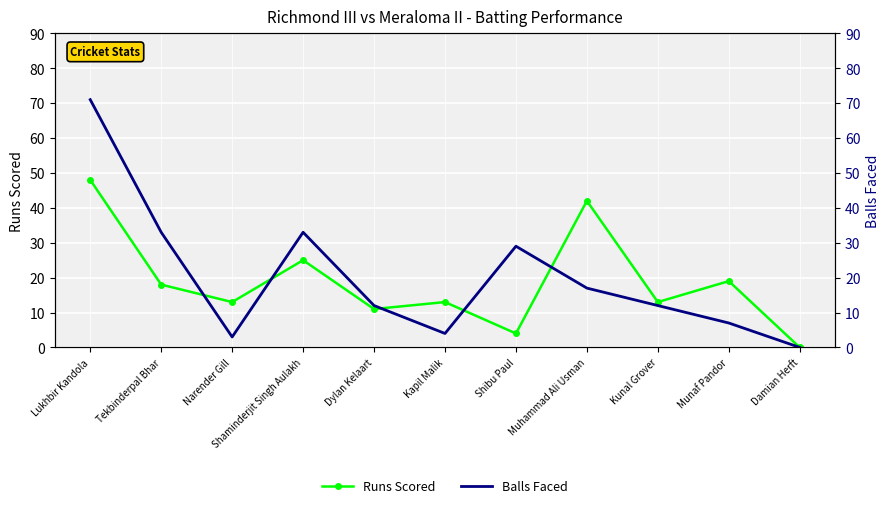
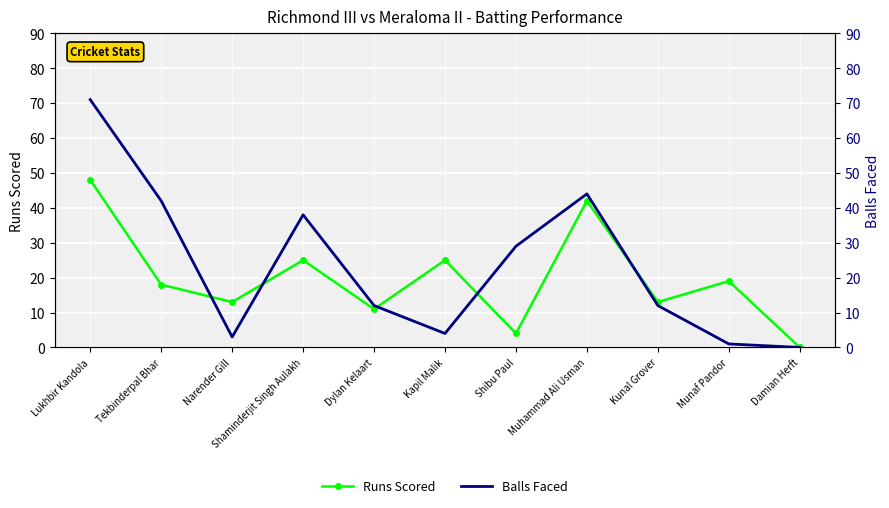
  {
    "Runs Scored": {
      "Lukhbir Kandola": 48,
      "Tekbinderpal Bhar": 18,
      "Narender Gill": 13,
      "Shaminderjit Singh Aulakh": 25,
      "Dylan Kelaart": 11,
-     "Kapil Malik": 13,
+     "Kapil Malik": 25,
      "Shibu Paul": 4,
      "Muhammad Ali Usman": 42,
      "Kunal Grover": 13,
      "Munaf Pandor": 19,
      "Damian Herft": 0
    },
    "Balls Faced": {
      "Lukhbir Kandola": 71,
-     "Tekbinderpal Bhar": 33,
+     "Tekbinderpal Bhar": 42,
      "Narender Gill": 3,
-     "Shaminderjit Singh Aulakh": 33,
+     "Shaminderjit Singh Aulakh": 38,
      "Dylan Kelaart": 12,
      "Kapil Malik": 4,
      "Shibu Paul": 29,
-     "Muhammad Ali Usman": 17,
+     "Muhammad Ali Usman": 44,
      "Kunal Grover": 12,
-     "Munaf Pandor": 7,
+     "Munaf Pandor": 1,
      "Damian Herft": 0
    }
  }
